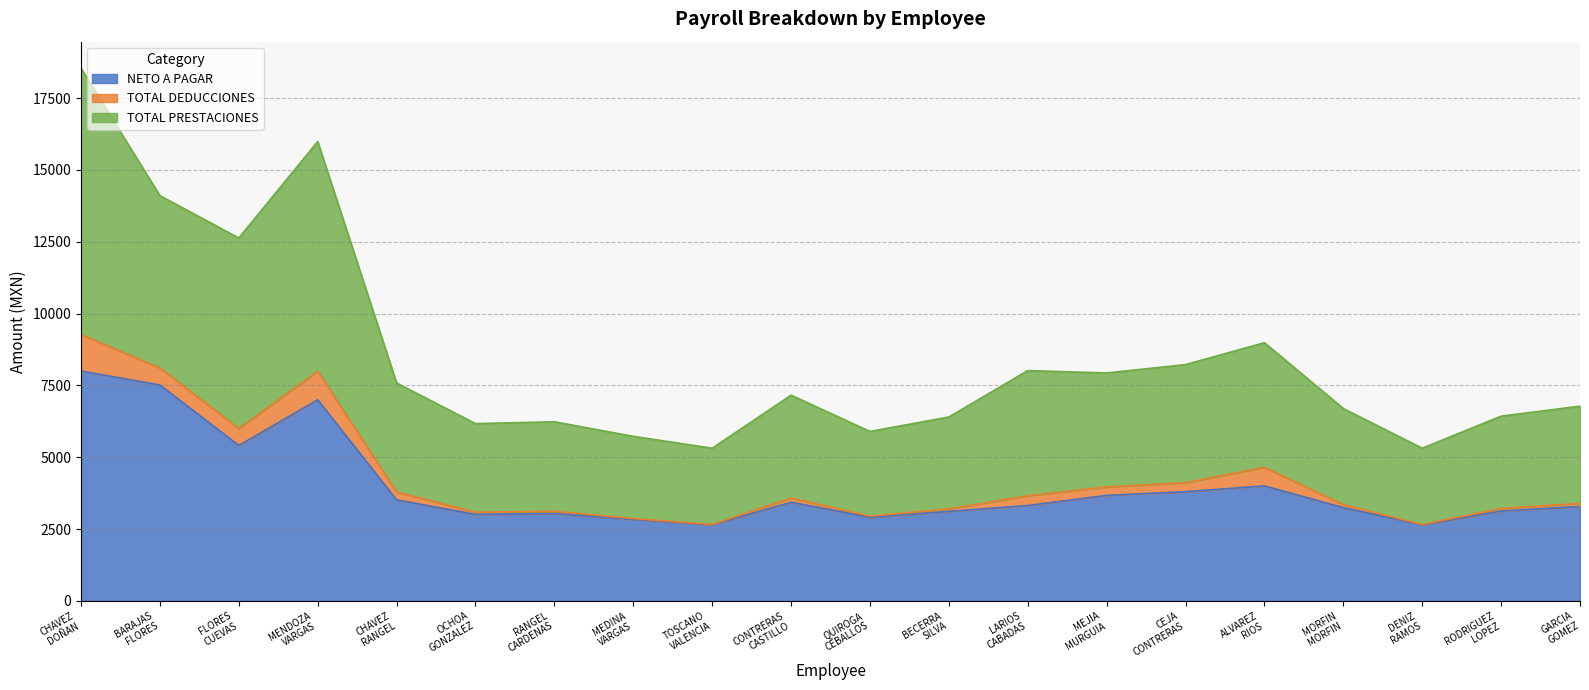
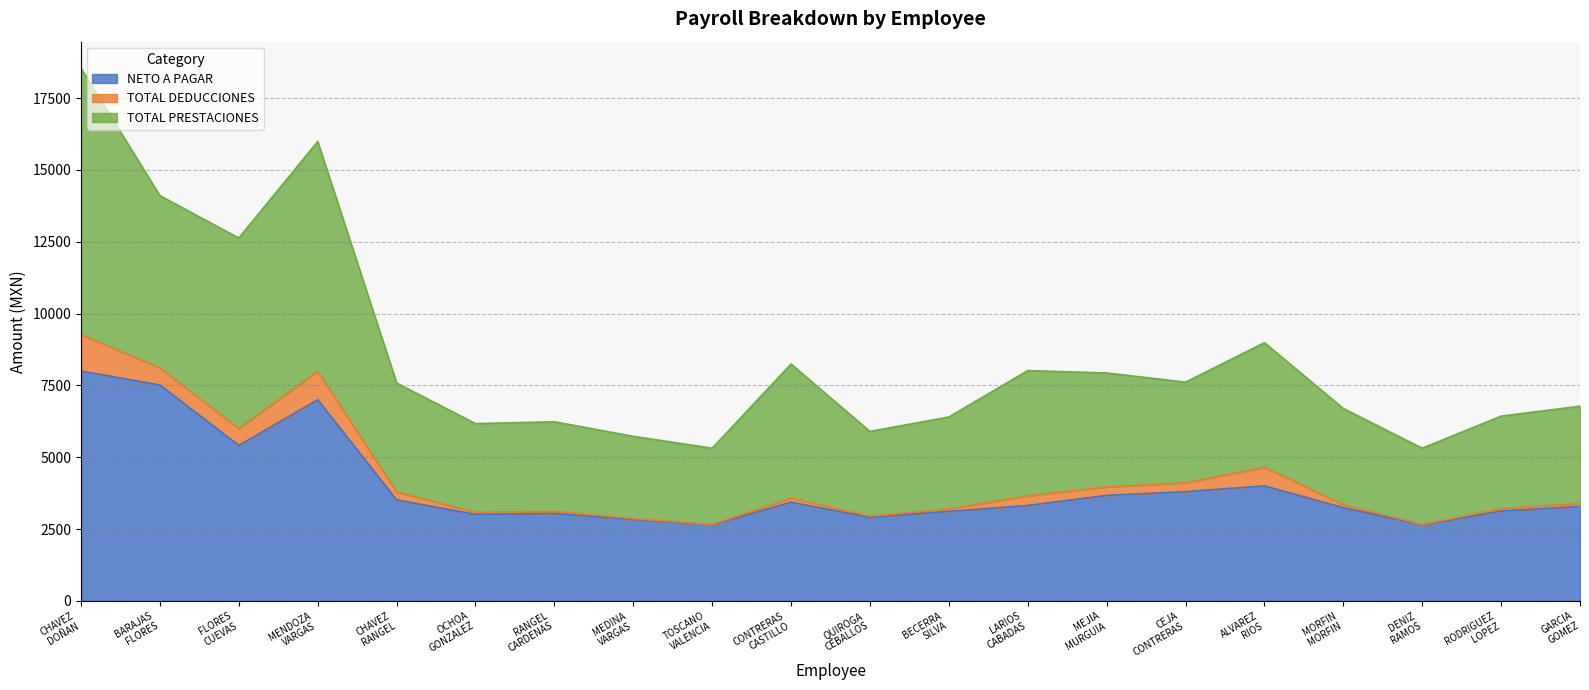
  {
    "NETO A PAGAR": {
      "CHAVEZ DOÑAN": 8000,
      "BARAJAS FLORES": 7500,
      "FLORES CUEVAS": 5400,
      "MENDOZA VARGAS": 7000,
      "CHAVEZ RANGEL": 3500,
      "CONTRERAS CASTILLO": 3400,
      "LARIOS CABADAS": 3300,
      "MEJIA MURGUIA": 3700,
      "CEJA CONTRERAS": 3800,
      "ALVAREZ RIOS": 4000,
      "MORFIN MORFIN": 3200,
      "RODRIGUEZ LOPEZ": 3100,
      "GARCIA GOMEZ": 3300
    },
    "TOTAL DEDUCCIONES": {
      "CHAVEZ DOÑAN": 1300,
      "BARAJAS FLORES": 600,
      "FLORES CUEVAS": 600,
      "MENDOZA VARGAS": 1000,
      "CHAVEZ RANGEL": 300,
      "CONTRERAS CASTILLO": 100,
      "LARIOS CABADAS": 300,
      "MEJIA MURGUIA": 300,
      "CEJA CONTRERAS": 300,
      "ALVAREZ RIOS": 600,
      "MORFIN MORFIN": 100,
      "RODRIGUEZ LOPEZ": 100,
      "GARCIA GOMEZ": 100
    },
    "TOTAL PRESTACIONES": {
      "CHAVEZ DOÑAN": 9300,
      "BARAJAS FLORES": 6000,
      "FLORES CUEVAS": 6600,
      "MENDOZA VARGAS": 8000,
      "CHAVEZ RANGEL": 3800,
      "OCHOA GONZALEZ": 3100,
      "RANGEL CARDENAS": 3100,
      "MEDINA VARGAS": 2900,
      "TOSCANO VALENCIA": 2700,
-     "CONTRERAS CASTILLO": 3600,
+     "CONTRERAS CASTILLO": 4700,
      "QUIROGA CEBALLOS": 2900,
      "BECERRA SILVA": 3200,
      "LARIOS CABADAS": 4400,
      "MEJIA MURGUIA": 4000,
-     "CEJA CONTRERAS": 4100,
+     "CEJA CONTRERAS": 3500,
      "ALVAREZ RIOS": 4300,
      "MORFIN MORFIN": 3300,
      "DENIZ RAMOS": 2700,
      "RODRIGUEZ LOPEZ": 3200,
      "GARCIA GOMEZ": 3400
    }
  }
